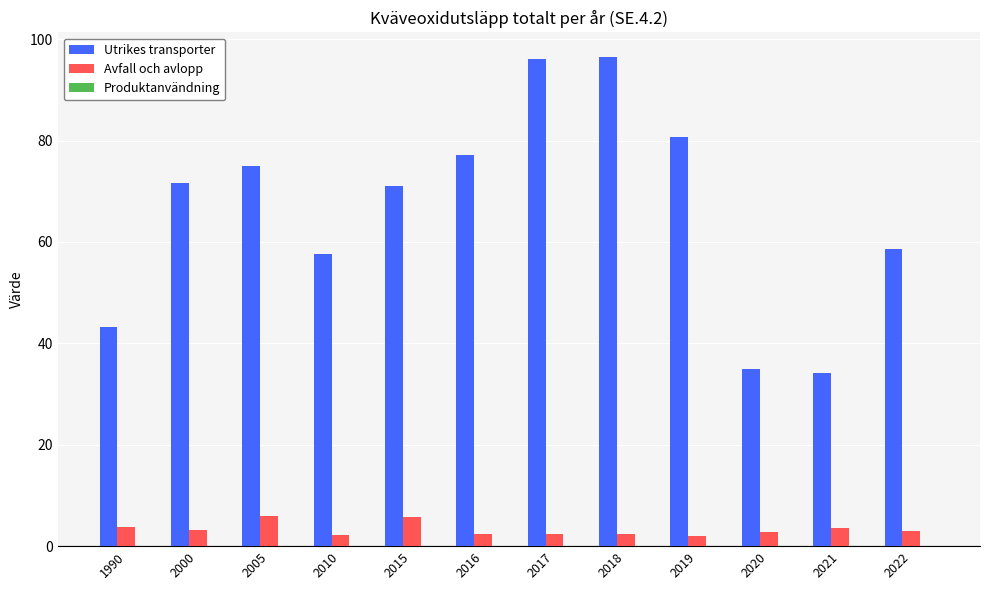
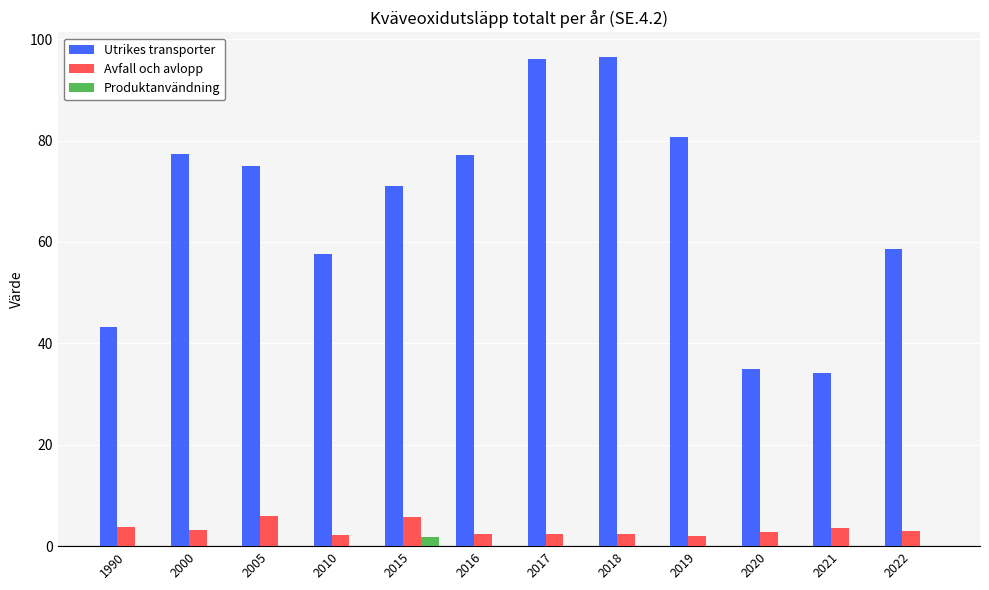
  {
    "Utrikes transporter": {
      "1990": 43,
-     "2000": 72,
+     "2000": 77,
      "2005": 75,
      "2010": 58,
      "2015": 71,
      "2016": 77,
      "2017": 96,
      "2018": 97,
      "2019": 81,
      "2020": 35,
      "2021": 34,
      "2022": 59
    },
    "Avfall och avlopp": {
      "1990": 4,
      "2000": 3,
      "2005": 6,
      "2010": 2,
      "2015": 6,
      "2016": 2,
      "2017": 2,
      "2018": 2,
      "2019": 2,
      "2020": 3,
      "2021": 3,
      "2022": 3
    },
    "Produktanvändning": {
-     "2015": 0
+     "2015": 2
    }
  }
